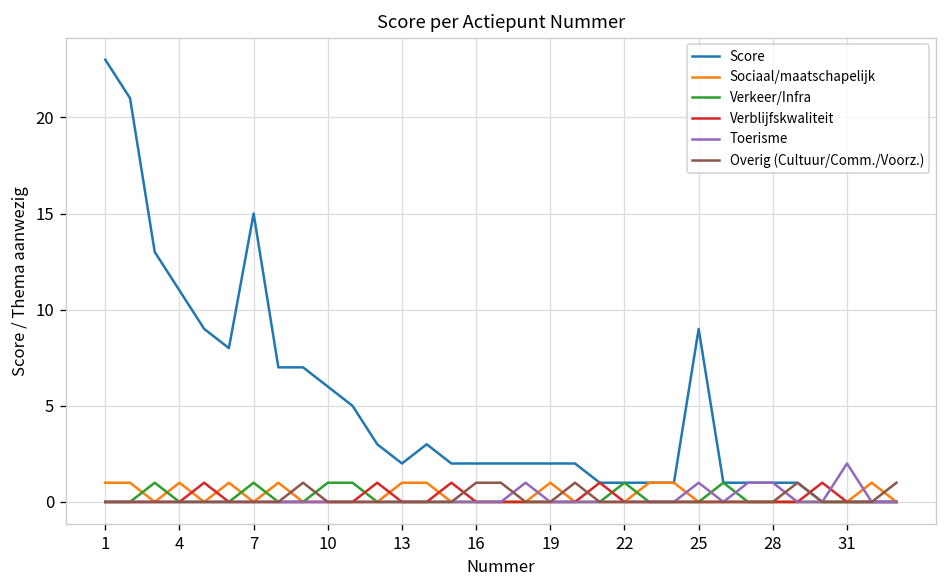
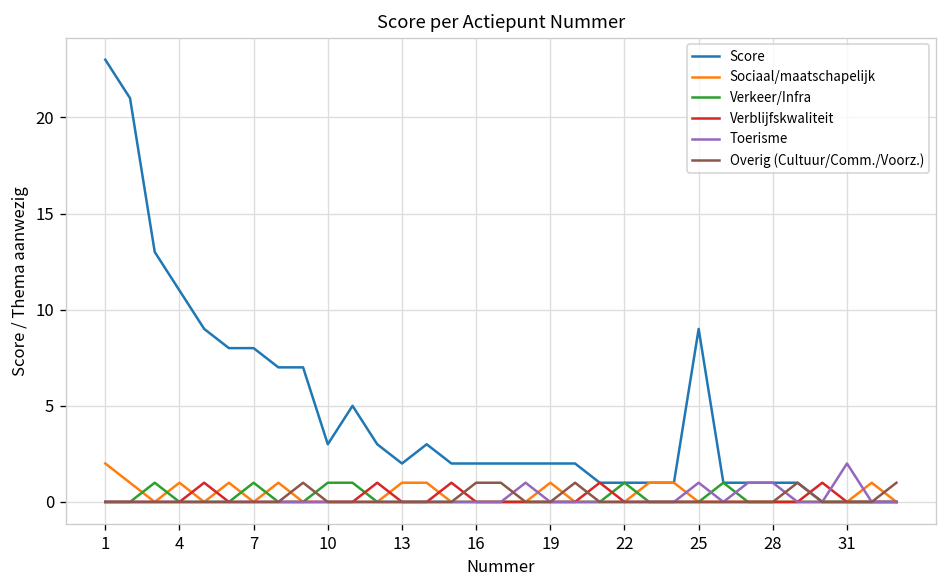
  {
    "Score": {
      "1": 23,
      "4": 11,
-     "7": 15,
-     "10": 6,
+     "7": 8,
+     "10": 3,
      "13": 2,
      "16": 2,
      "19": 2,
      "25": 9
    },
    "Sociaal/maatschapelijk": {
-     "1": 1,
+     "1": 2,
      "4": 1,
      "13": 1,
      "19": 1
    },
    "Verkeer/Infra": {
      "7": 1,
      "10": 1
    },
    "Toerisme": {
      "25": 1,
      "31": 2
    },
    "Overig (Cultuur/Comm./Voorz.)": {
      "16": 1
    }
  }
